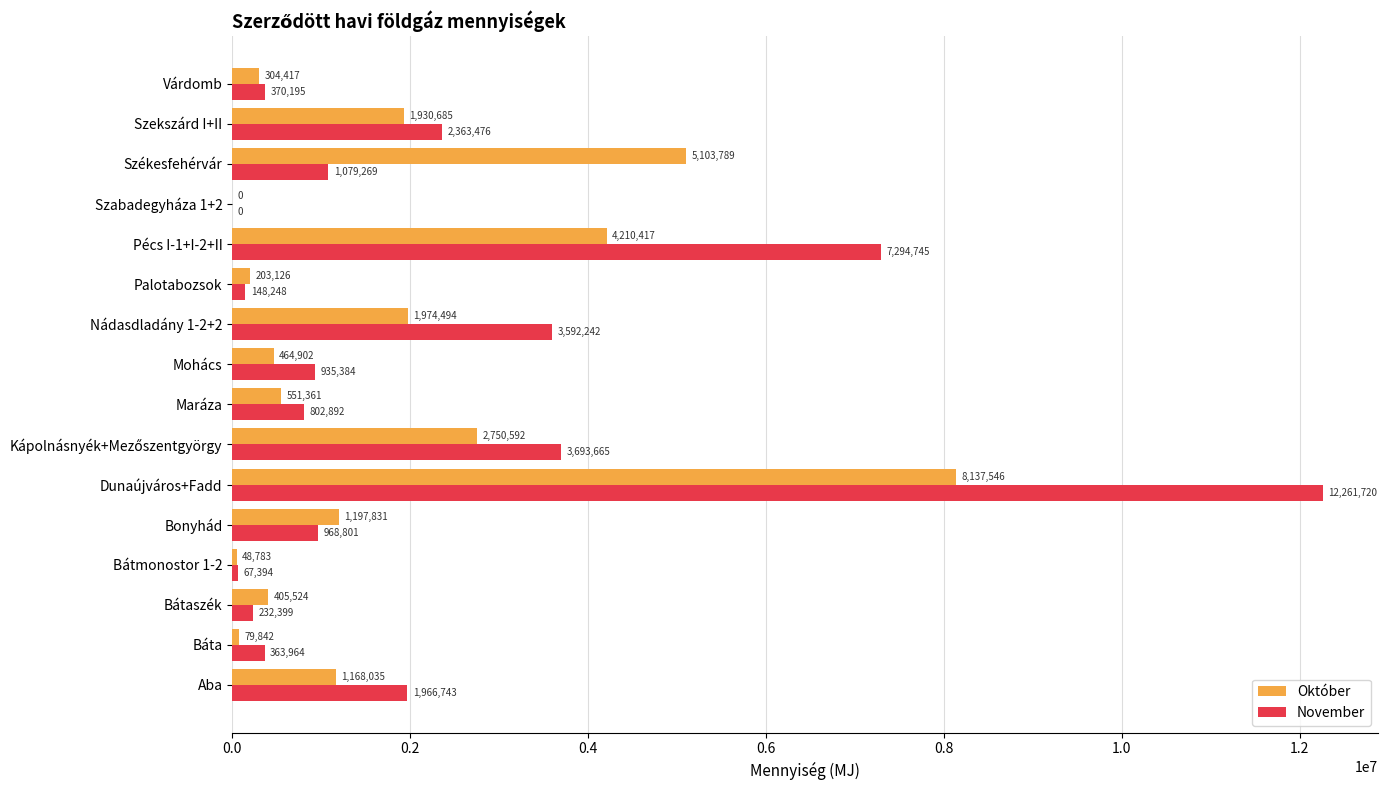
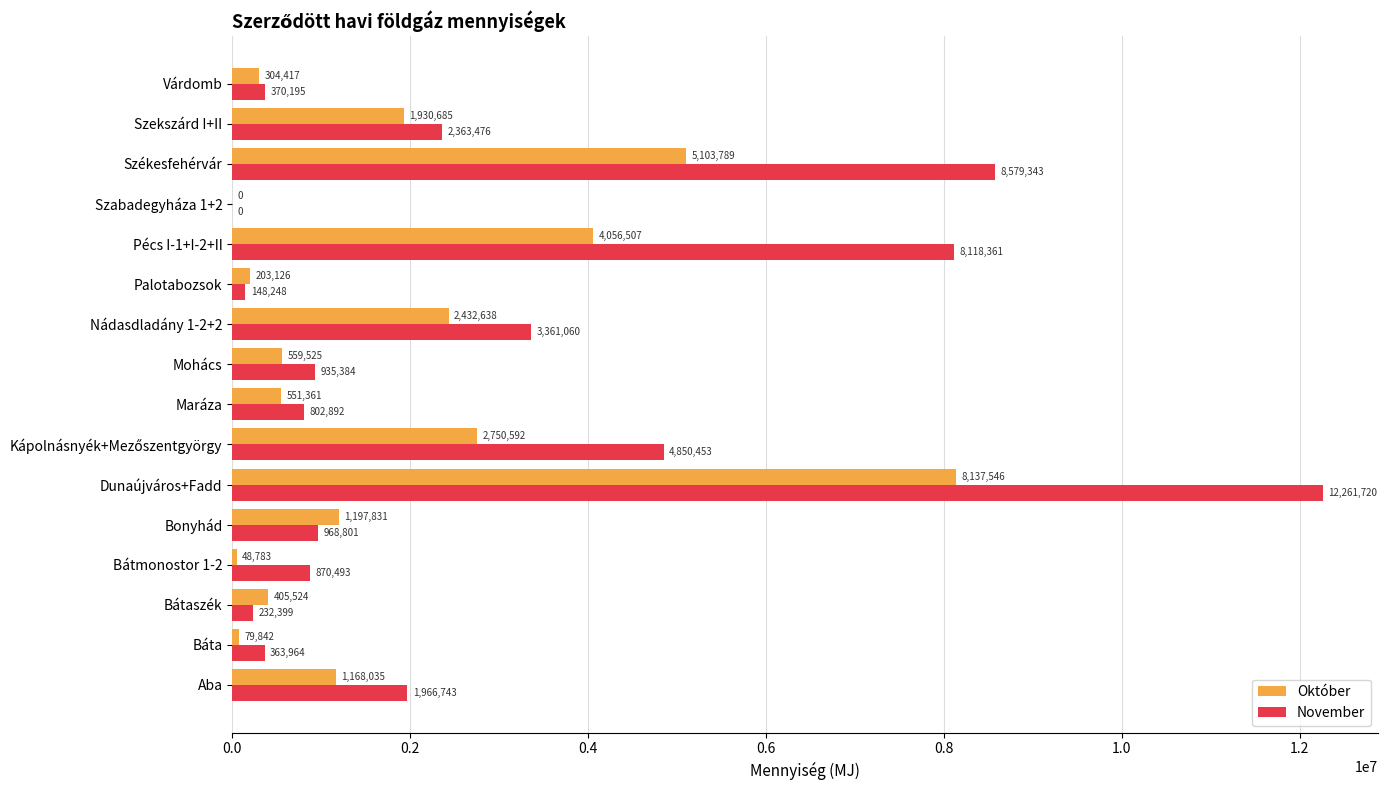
  {
    "Október": {
      "Várdomb": "304,417",
      "Szekszárd I+II": "1,930,685",
      "Székesfehérvár": "5,103,789",
      "Szabadegyháza 1+2": "0",
-     "Pécs I-1+I-2+II": "4,210,417",
+     "Pécs I-1+I-2+II": "4,056,507",
      "Palotabozsok": "203,126",
-     "Nádasdladány 1-2+2": "1,974,494",
-     "Mohács": "464,902",
+     "Nádasdladány 1-2+2": "2,432,638",
+     "Mohács": "559,525",
      "Maráza": "551,361",
      "Kápolnásnyék+Mezőszentgyörgy": "2,750,592",
      "Dunaújváros+Fadd": "8,137,546",
      "Bonyhád": "1,197,831",
      "Bátmonostor 1-2": "48,783",
      "Bátaszék": "405,524",
      "Báta": "79,842",
      "Aba": "1,168,035"
    },
    "November": {
      "Várdomb": "370,195",
      "Szekszárd I+II": "2,363,476",
-     "Székesfehérvár": "1,079,269",
+     "Székesfehérvár": "8,579,343",
      "Szabadegyháza 1+2": "0",
-     "Pécs I-1+I-2+II": "7,294,745",
+     "Pécs I-1+I-2+II": "8,118,361",
      "Palotabozsok": "148,248",
-     "Nádasdladány 1-2+2": "3,592,242",
+     "Nádasdladány 1-2+2": "3,361,060",
      "Mohács": "935,384",
      "Maráza": "802,892",
-     "Kápolnásnyék+Mezőszentgyörgy": "3,693,665",
+     "Kápolnásnyék+Mezőszentgyörgy": "4,850,453",
      "Dunaújváros+Fadd": "12,261,720",
      "Bonyhád": "968,801",
-     "Bátmonostor 1-2": "67,394",
+     "Bátmonostor 1-2": "870,493",
      "Bátaszék": "232,399",
      "Báta": "363,964",
      "Aba": "1,966,743"
    }
  }
